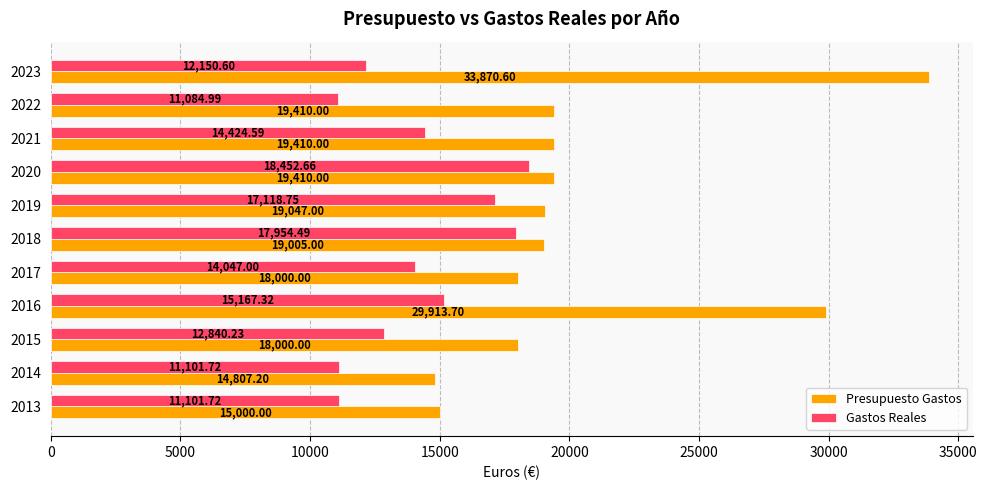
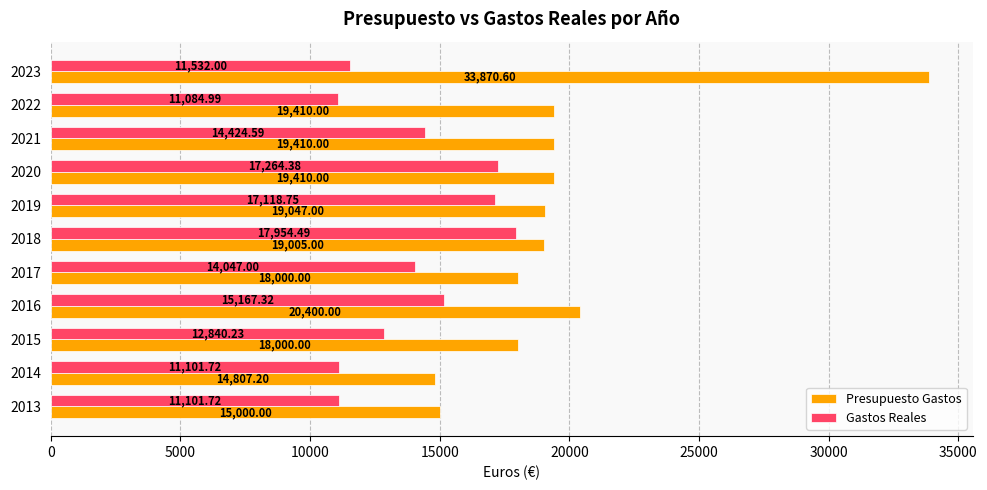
  {
    "Presupuesto Gastos": {
      "2023": "33,870.60",
      "2022": "19,410.00",
      "2021": "19,410.00",
      "2020": "19,410.00",
      "2019": "19,047.00",
      "2018": "19,005.00",
      "2017": "18,000.00",
-     "2016": "29,913.70",
+     "2016": "20,400.00",
      "2015": "18,000.00",
      "2014": "14,807.20",
      "2013": "15,000.00"
    },
    "Gastos Reales": {
-     "2023": "12,150.60",
+     "2023": "11,532.00",
      "2022": "11,084.99",
      "2021": "14,424.59",
-     "2020": "18,452.66",
+     "2020": "17,264.38",
      "2019": "17,118.75",
      "2018": "17,954.49",
      "2017": "14,047.00",
      "2016": "15,167.32",
      "2015": "12,840.23",
      "2014": "11,101.72",
      "2013": "11,101.72"
    }
  }
